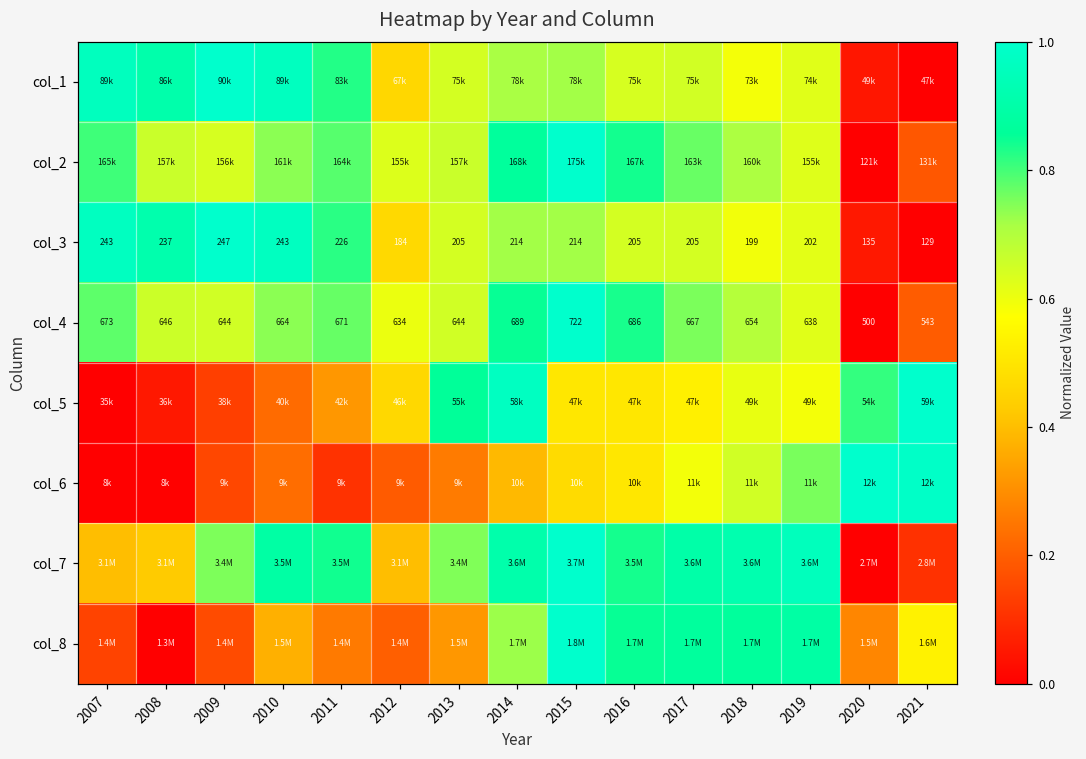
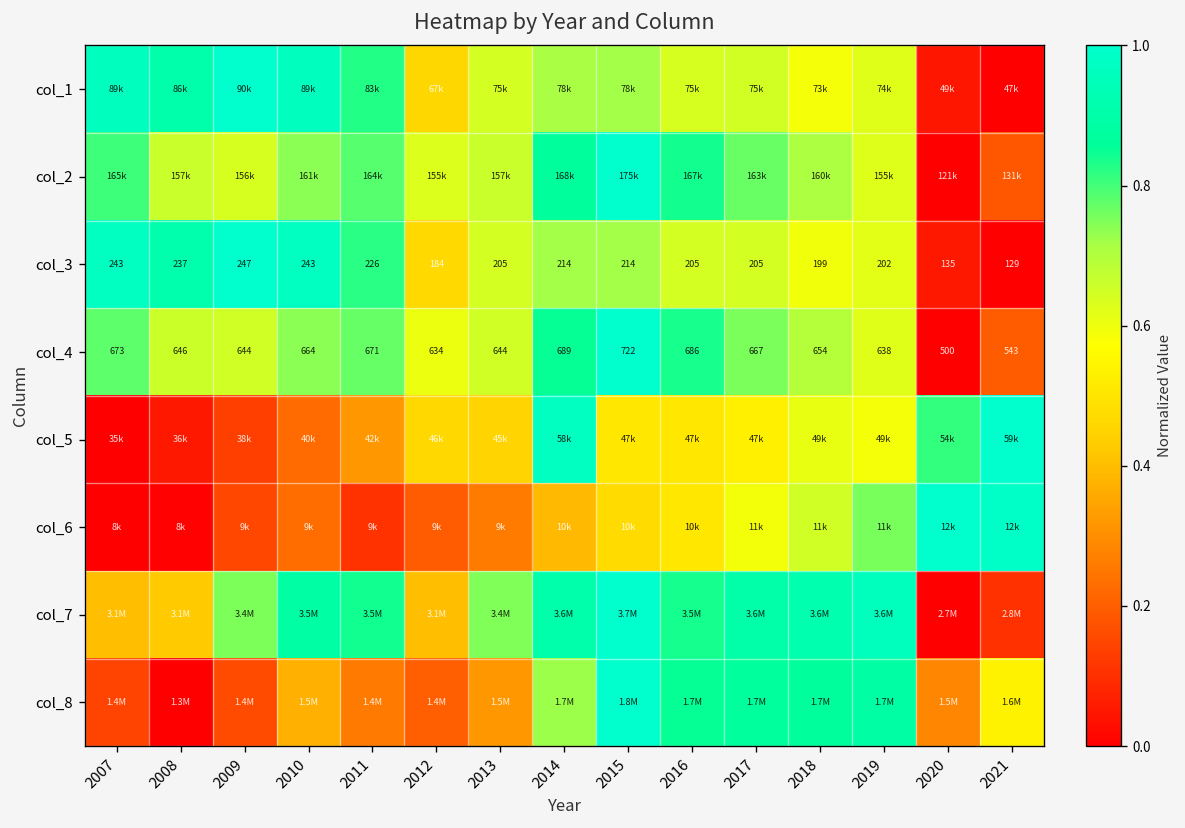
  {
    "col_1": {
      "2007": "89k",
      "2008": "86k",
      "2009": "90k",
      "2010": "89k",
      "2011": "83k",
      "2012": "67k",
      "2013": "75k",
      "2014": "78k",
      "2015": "78k",
      "2016": "75k",
      "2017": "75k",
      "2018": "73k",
      "2019": "74k",
      "2020": "49k",
      "2021": "47k"
    },
    "col_2": {
      "2007": "165k",
      "2008": "157k",
      "2009": "156k",
      "2010": "161k",
      "2011": "164k",
      "2012": "155k",
      "2013": "157k",
      "2014": "168k",
      "2015": "175k",
      "2016": "167k",
      "2017": "163k",
      "2018": "160k",
      "2019": "155k",
      "2020": "121k",
      "2021": "131k"
    },
    "col_3": {
      "2007": "243",
      "2008": "237",
      "2009": "247",
      "2010": "243",
      "2011": "226",
      "2012": "184",
      "2013": "205",
      "2014": "214",
      "2015": "214",
      "2016": "205",
      "2017": "205",
      "2018": "199",
      "2019": "202",
      "2020": "135",
      "2021": "129"
    },
    "col_4": {
      "2007": "673",
      "2008": "646",
      "2009": "644",
      "2010": "664",
      "2011": "671",
      "2012": "634",
      "2013": "644",
      "2014": "689",
      "2015": "722",
      "2016": "686",
      "2017": "667",
      "2018": "654",
      "2019": "638",
      "2020": "500",
      "2021": "543"
    },
    "col_5": {
      "2007": "35k",
      "2008": "36k",
      "2009": "38k",
      "2010": "40k",
      "2011": "42k",
      "2012": "46k",
-     "2013": "55k",
+     "2013": "45k",
      "2014": "58k",
      "2015": "47k",
      "2016": "47k",
      "2017": "47k",
      "2018": "49k",
      "2019": "49k",
      "2020": "54k",
      "2021": "59k"
    },
    "col_6": {
      "2007": "8k",
      "2008": "8k",
      "2009": "9k",
      "2010": "9k",
      "2011": "9k",
      "2012": "9k",
      "2013": "9k",
      "2014": "10k",
      "2015": "10k",
      "2016": "10k",
      "2017": "11k",
      "2018": "11k",
      "2019": "11k",
      "2020": "12k",
      "2021": "12k"
    },
    "col_7": {
      "2007": "3.1M",
      "2008": "3.1M",
      "2009": "3.4M",
      "2010": "3.5M",
      "2011": "3.5M",
      "2012": "3.1M",
      "2013": "3.4M",
      "2014": "3.6M",
      "2015": "3.7M",
      "2016": "3.5M",
      "2017": "3.6M",
      "2018": "3.6M",
      "2019": "3.6M",
      "2020": "2.7M",
      "2021": "2.8M"
    },
    "col_8": {
      "2007": "1.4M",
      "2008": "1.3M",
      "2009": "1.4M",
      "2010": "1.5M",
      "2011": "1.4M",
      "2012": "1.4M",
      "2013": "1.5M",
      "2014": "1.7M",
      "2015": "1.8M",
      "2016": "1.7M",
      "2017": "1.7M",
      "2018": "1.7M",
      "2019": "1.7M",
      "2020": "1.5M",
      "2021": "1.6M"
    }
  }
